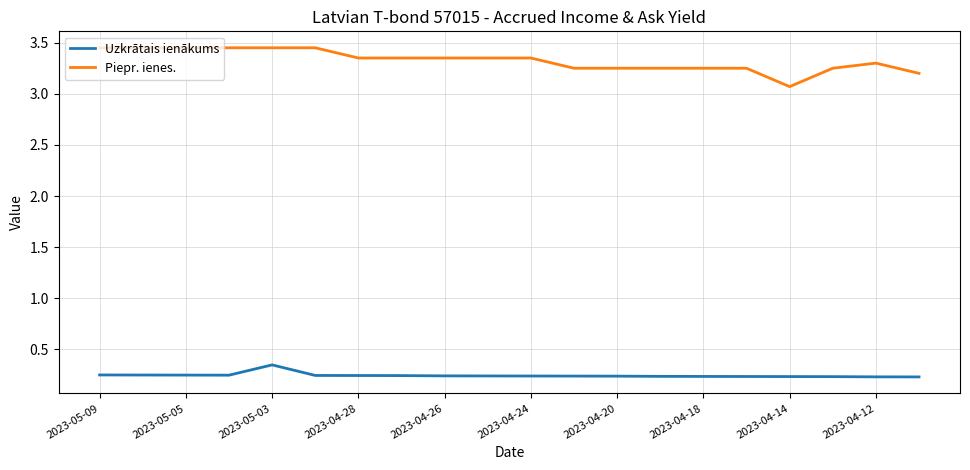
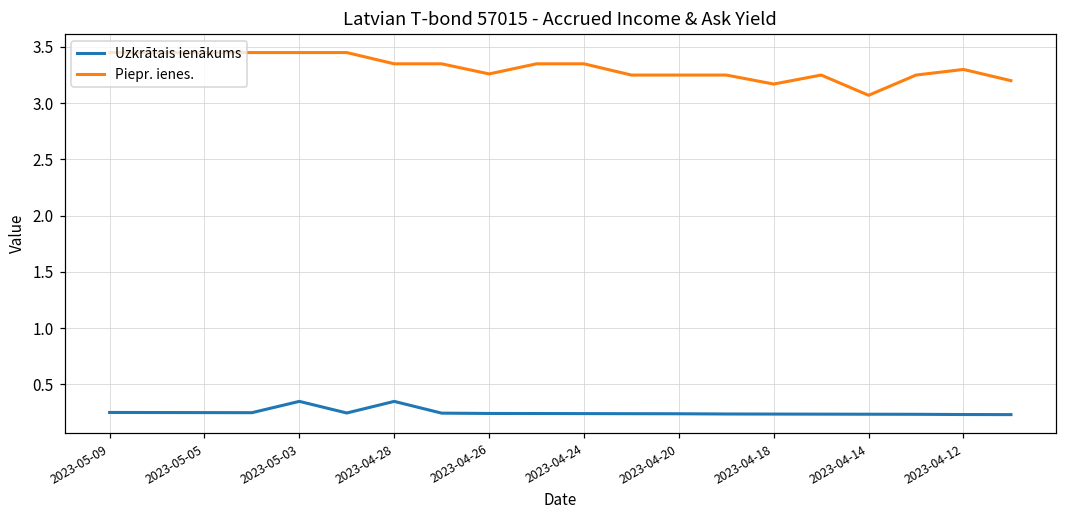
  {
    "Uzkrātais ienākums": {
      "2023-05-09": 0.25,
      "2023-05-05": 0.25,
      "2023-05-03": 0.35,
-     "2023-04-28": 0.24,
+     "2023-04-28": 0.35,
      "2023-04-26": 0.24,
      "2023-04-24": 0.24,
      "2023-04-20": 0.24,
      "2023-04-18": 0.23,
      "2023-04-14": 0.23,
      "2023-04-12": 0.23
    },
    "Piepr. ienes.": {
      "2023-05-03": 3.45,
      "2023-04-28": 3.35,
-     "2023-04-26": 3.35,
+     "2023-04-26": 3.26,
      "2023-04-24": 3.35,
      "2023-04-20": 3.25,
-     "2023-04-18": 3.25,
+     "2023-04-18": 3.17,
      "2023-04-14": 3.07,
      "2023-04-12": 3.30
    }
  }
